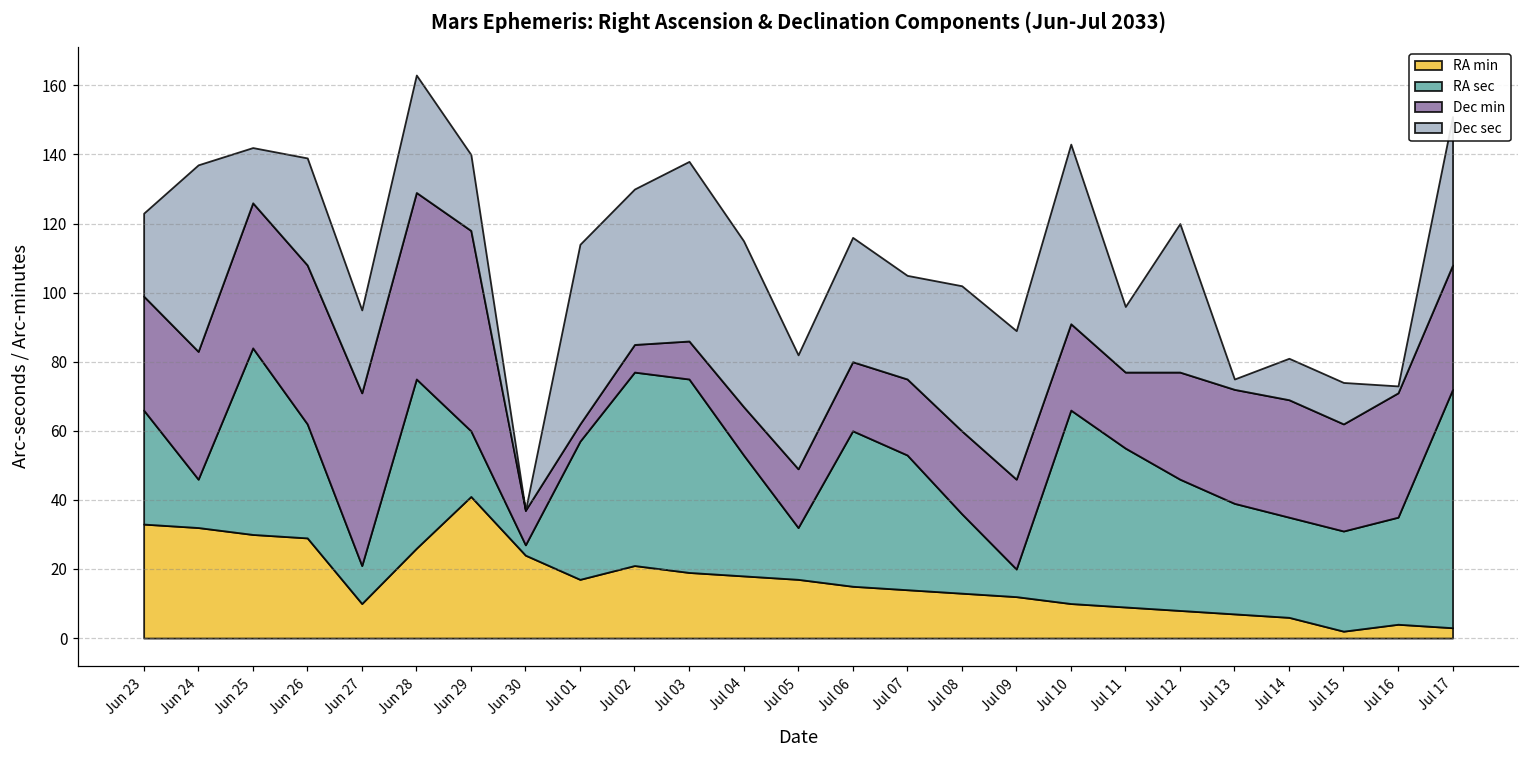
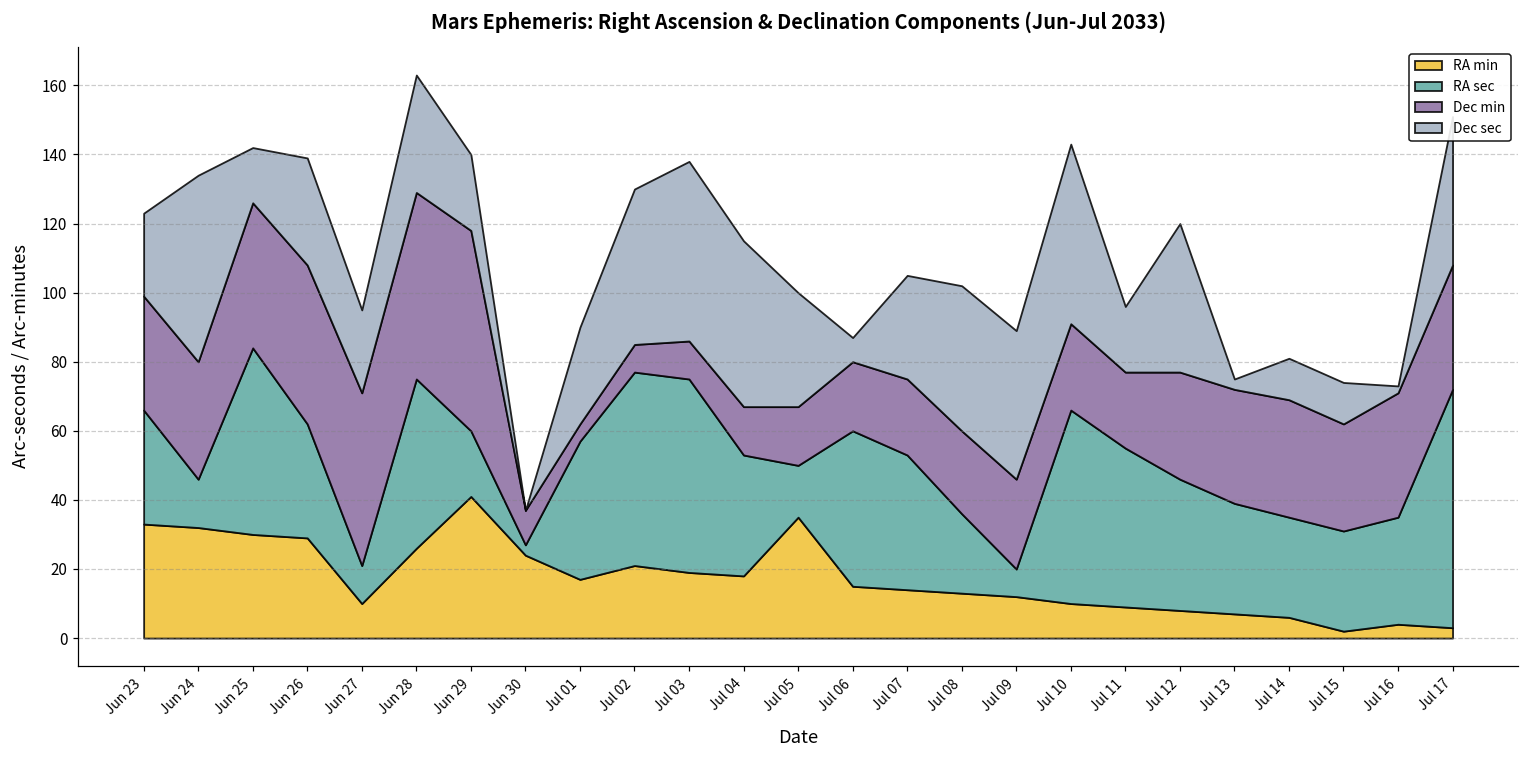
  {
    "RA min": {
      "Jun 23": 33,
      "Jun 24": 32,
      "Jun 25": 30,
      "Jun 26": 29,
      "Jun 27": 10,
      "Jun 28": 26,
      "Jun 29": 41,
      "Jun 30": 24,
      "Jul 01": 17,
      "Jul 02": 21,
      "Jul 03": 19,
      "Jul 04": 18,
-     "Jul 05": 17,
+     "Jul 05": 35,
      "Jul 06": 15,
      "Jul 07": 14,
      "Jul 08": 13,
      "Jul 09": 12,
      "Jul 10": 10,
      "Jul 11": 9,
      "Jul 12": 8,
      "Jul 13": 7,
      "Jul 14": 6,
      "Jul 15": 2,
      "Jul 16": 4,
      "Jul 17": 3
    },
    "RA sec": {
      "Jun 23": 33,
      "Jun 24": 14,
      "Jun 25": 54,
      "Jun 26": 33,
      "Jun 27": 11,
      "Jun 28": 49,
      "Jun 29": 19,
      "Jun 30": 3,
      "Jul 01": 40,
      "Jul 02": 56,
      "Jul 03": 56,
      "Jul 04": 35,
      "Jul 05": 15,
      "Jul 06": 45,
      "Jul 07": 39,
      "Jul 08": 23,
      "Jul 09": 8,
      "Jul 10": 56,
      "Jul 11": 46,
      "Jul 12": 38,
      "Jul 13": 32,
      "Jul 14": 29,
      "Jul 15": 29,
      "Jul 16": 31,
      "Jul 17": 69
    },
    "Dec min": {
      "Jun 23": 33,
-     "Jun 24": 37,
+     "Jun 24": 34,
      "Jun 25": 42,
      "Jun 26": 46,
      "Jun 27": 50,
      "Jun 28": 54,
      "Jun 29": 58,
      "Jul 01": 5,
      "Jul 02": 8,
      "Jul 03": 11,
      "Jul 04": 14,
      "Jul 05": 17,
      "Jul 06": 20,
      "Jul 07": 22,
      "Jul 08": 24,
      "Jul 09": 26,
      "Jul 10": 25,
      "Jul 11": 22,
      "Jul 12": 31,
      "Jul 13": 33,
      "Jul 14": 34,
      "Jul 15": 31,
      "Jul 16": 36,
      "Jul 17": 36
    },
    "Dec sec": {
      "Jun 23": 24,
      "Jun 24": 54,
      "Jun 25": 16,
      "Jun 26": 31,
      "Jun 27": 24,
      "Jun 28": 34,
      "Jun 29": 22,
-     "Jul 01": 52,
+     "Jul 01": 28,
      "Jul 02": 45,
      "Jul 03": 52,
      "Jul 04": 48,
      "Jul 05": 33,
-     "Jul 06": 36,
+     "Jul 06": 7,
      "Jul 07": 30,
      "Jul 08": 42,
      "Jul 09": 43,
      "Jul 10": 52,
      "Jul 11": 19,
      "Jul 12": 43,
      "Jul 13": 3,
      "Jul 14": 12,
      "Jul 15": 12,
      "Jul 16": 2
    }
  }
